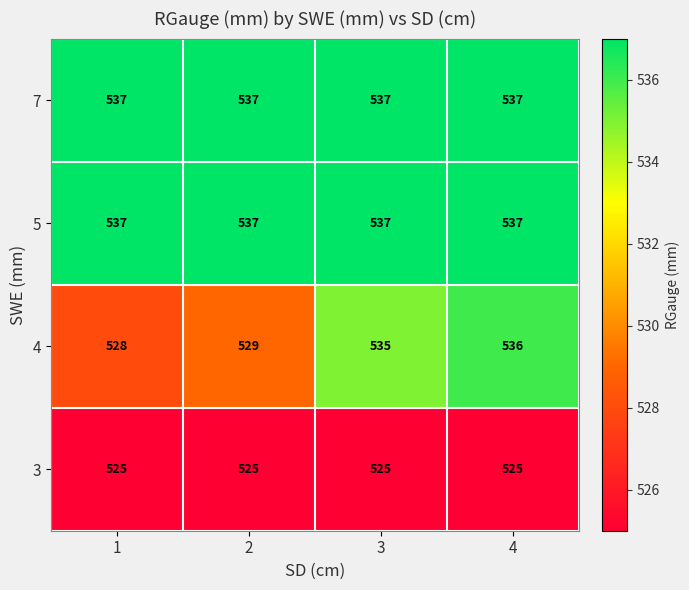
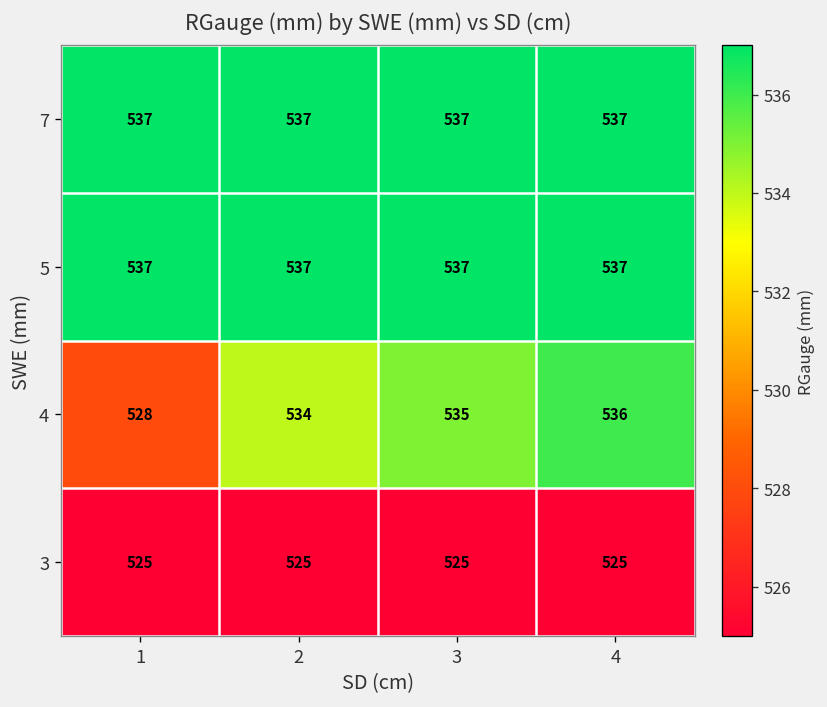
  {
    "7": {
      "1": 537,
      "2": 537,
      "3": 537,
      "4": 537
    },
    "5": {
      "1": 537,
      "2": 537,
      "3": 537,
      "4": 537
    },
    "4": {
      "1": 528,
-     "2": 529,
+     "2": 534,
      "3": 535,
      "4": 536
    },
    "3": {
      "1": 525,
      "2": 525,
      "3": 525,
      "4": 525
    }
  }
